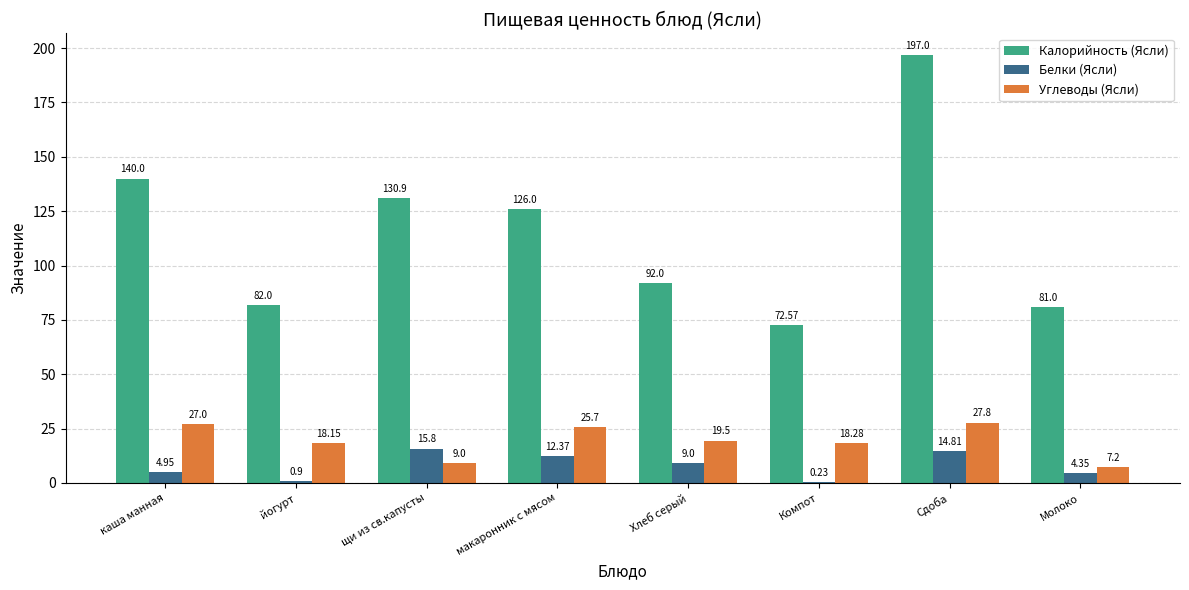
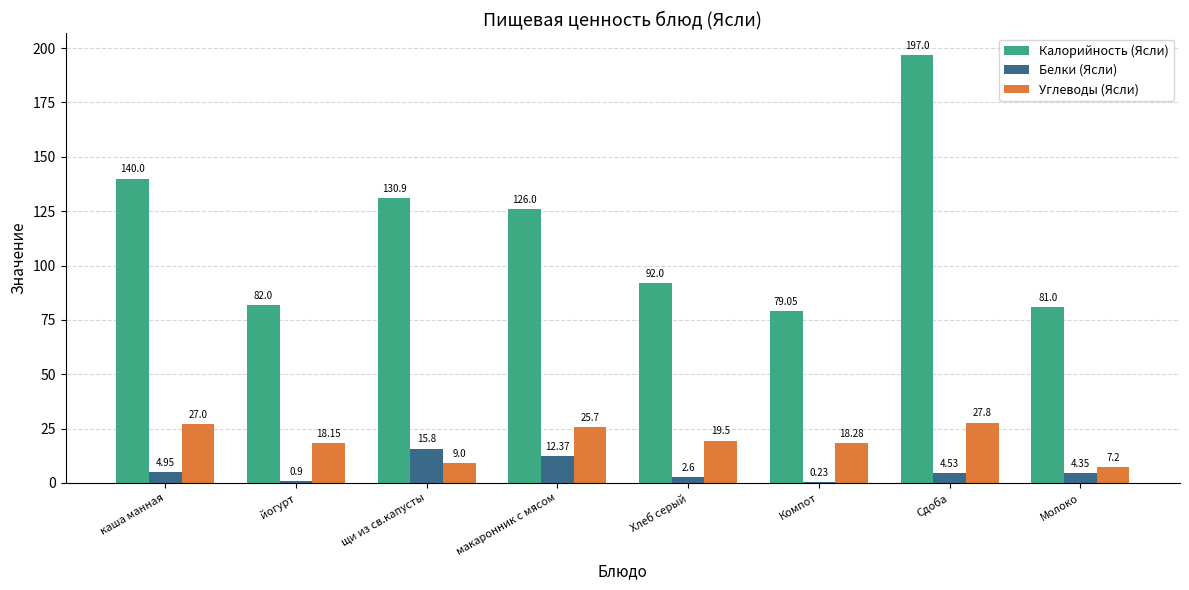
  {
    "Калорийность (Ясли)": {
      "каша манная": 140.0,
      "йогурт": 82.0,
      "щи из св.капусты": 130.9,
      "макаронник с мясом": 126.0,
      "Хлеб серый": 92.0,
-     "Компот": 72.57,
+     "Компот": 79.05,
      "Сдоба": 197.0,
      "Молоко": 81.0
    },
    "Белки (Ясли)": {
      "каша манная": 4.95,
      "йогурт": 0.9,
      "щи из св.капусты": 15.8,
      "макаронник с мясом": 12.37,
-     "Хлеб серый": 9.0,
+     "Хлеб серый": 2.6,
      "Компот": 0.23,
-     "Сдоба": 14.81,
+     "Сдоба": 4.53,
      "Молоко": 4.35
    },
    "Углеводы (Ясли)": {
      "каша манная": 27.0,
      "йогурт": 18.15,
      "щи из св.капусты": 9.0,
      "макаронник с мясом": 25.7,
      "Хлеб серый": 19.5,
      "Компот": 18.28,
      "Сдоба": 27.8,
      "Молоко": 7.2
    }
  }
